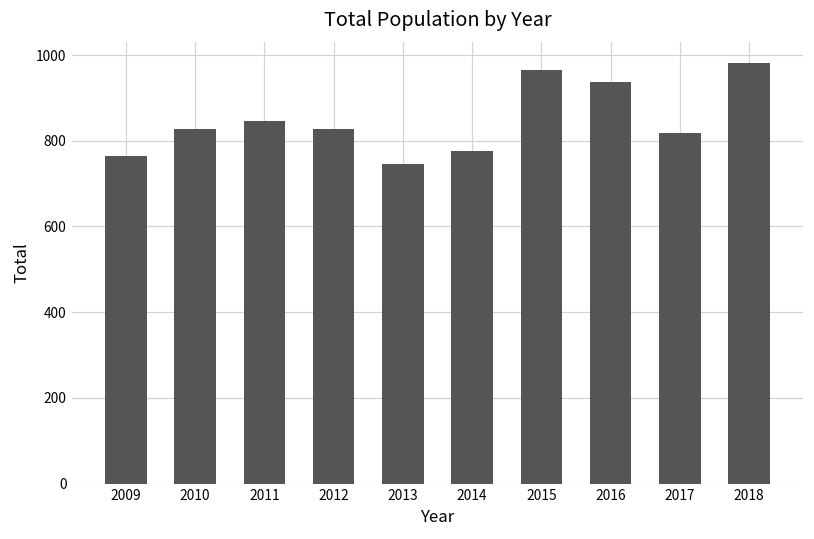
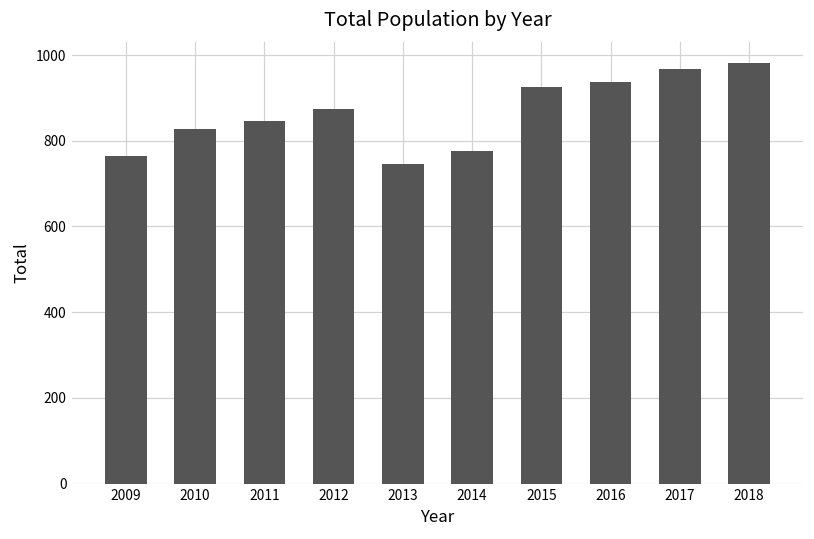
  {
    "2009": 770,
    "2010": 830,
    "2011": 850,
-   "2012": 830,
+   "2012": 870,
    "2013": 750,
    "2014": 780,
-   "2015": 970,
+   "2015": 930,
    "2016": 940,
-   "2017": 820,
+   "2017": 970,
    "2018": 980
  }
